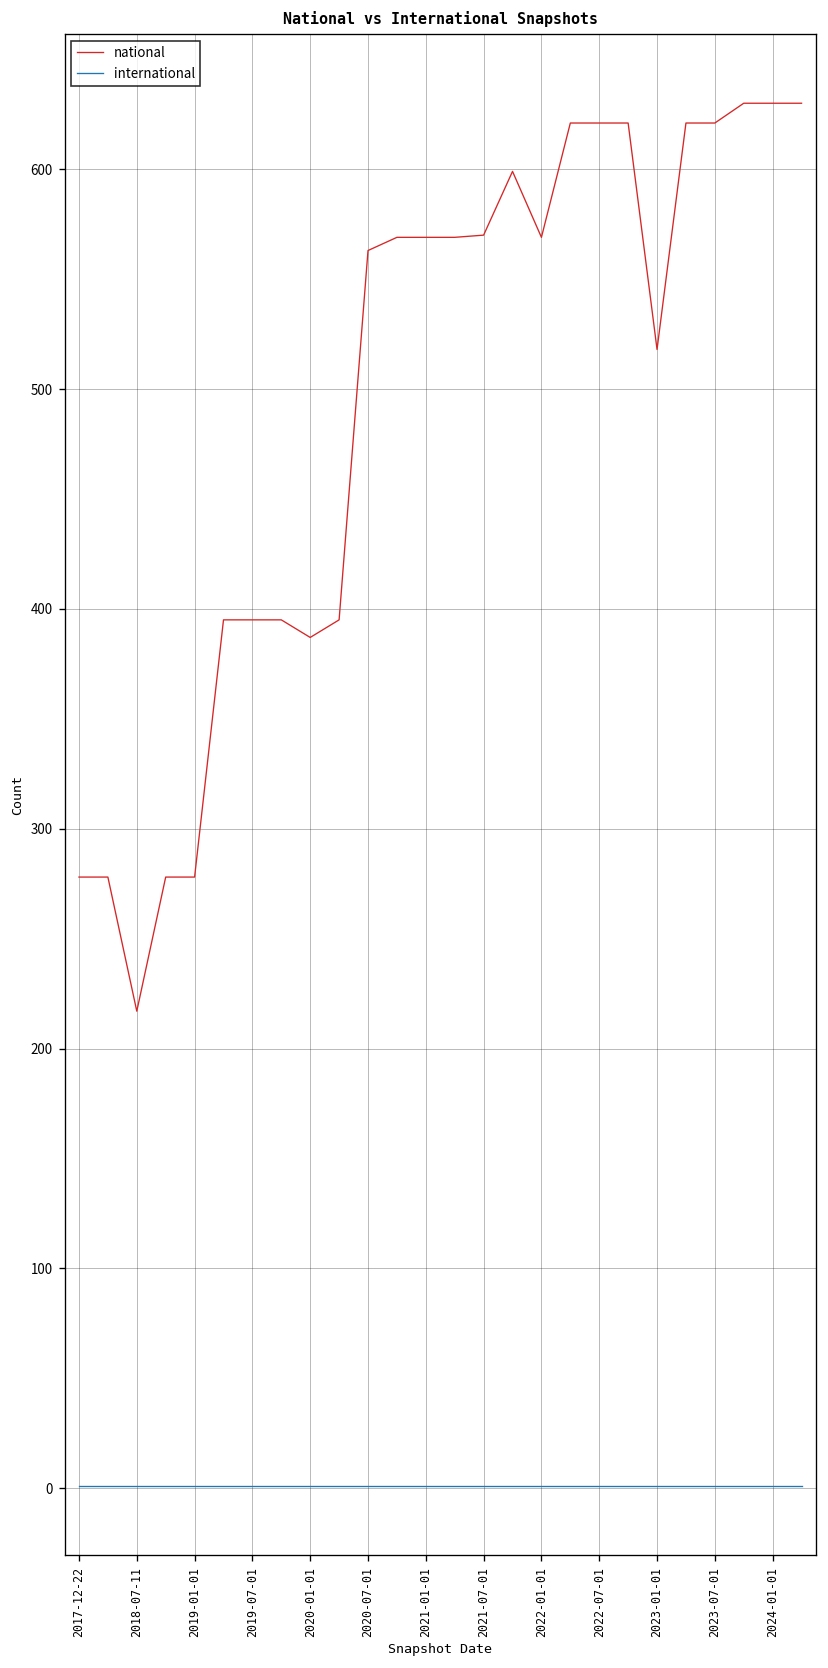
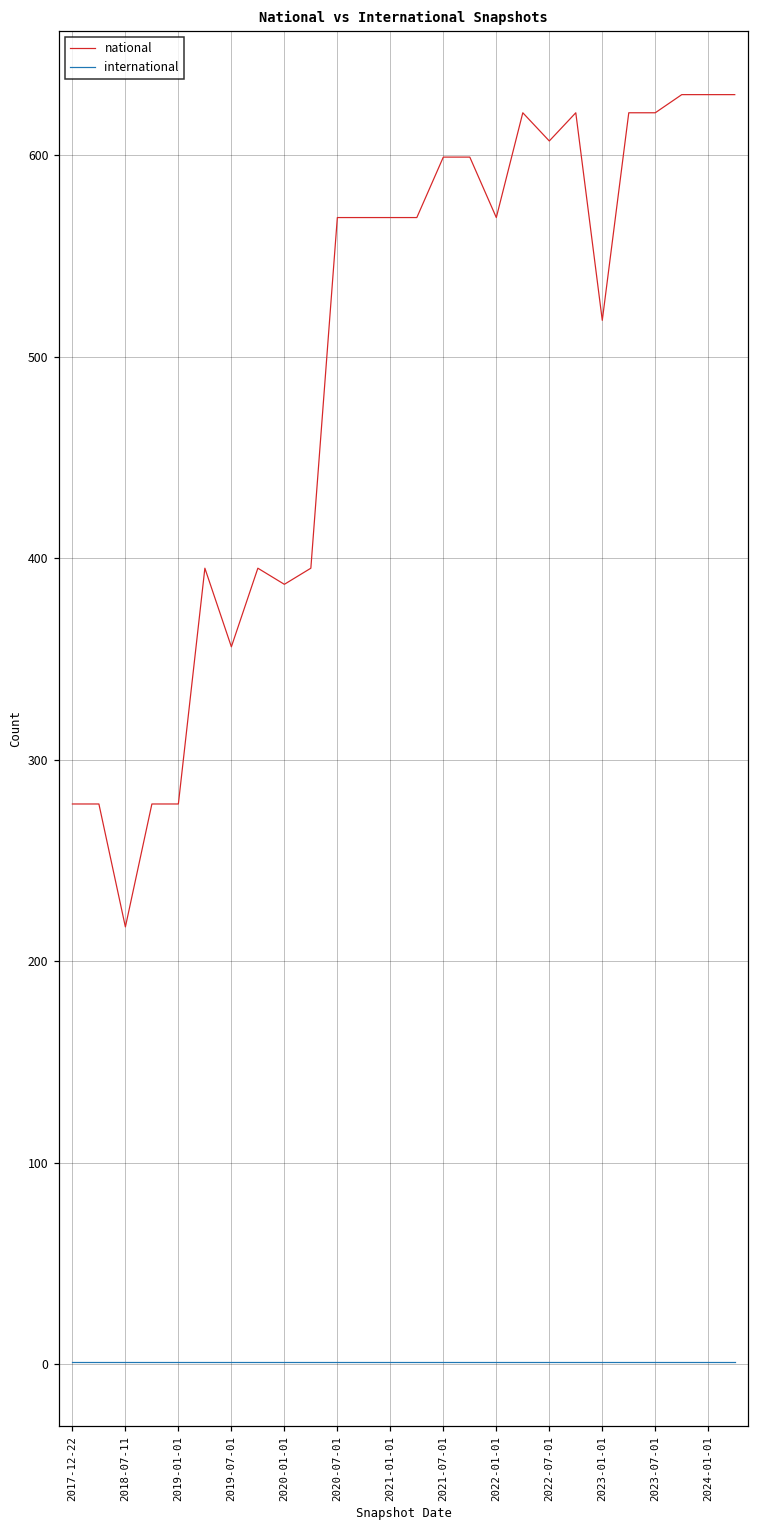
  {
    "national": {
      "2017-12-22": 278,
      "2018-07-11": 217,
      "2019-01-01": 278,
-     "2019-07-01": 395,
+     "2019-07-01": 356,
      "2020-01-01": 387,
-     "2020-07-01": 563,
+     "2020-07-01": 569,
      "2021-01-01": 569,
-     "2021-07-01": 570,
+     "2021-07-01": 599,
      "2022-01-01": 569,
-     "2022-07-01": 621,
+     "2022-07-01": 607,
      "2023-01-01": 518,
      "2023-07-01": 621,
      "2024-01-01": 630
    },
    "international": {
      "2017-12-22": 1,
      "2018-07-11": 1,
      "2019-01-01": 1,
      "2019-07-01": 1,
      "2020-01-01": 1,
      "2020-07-01": 1,
      "2021-01-01": 1,
      "2021-07-01": 1,
      "2022-01-01": 1,
      "2022-07-01": 1,
      "2023-01-01": 1,
      "2023-07-01": 1,
      "2024-01-01": 1
    }
  }
